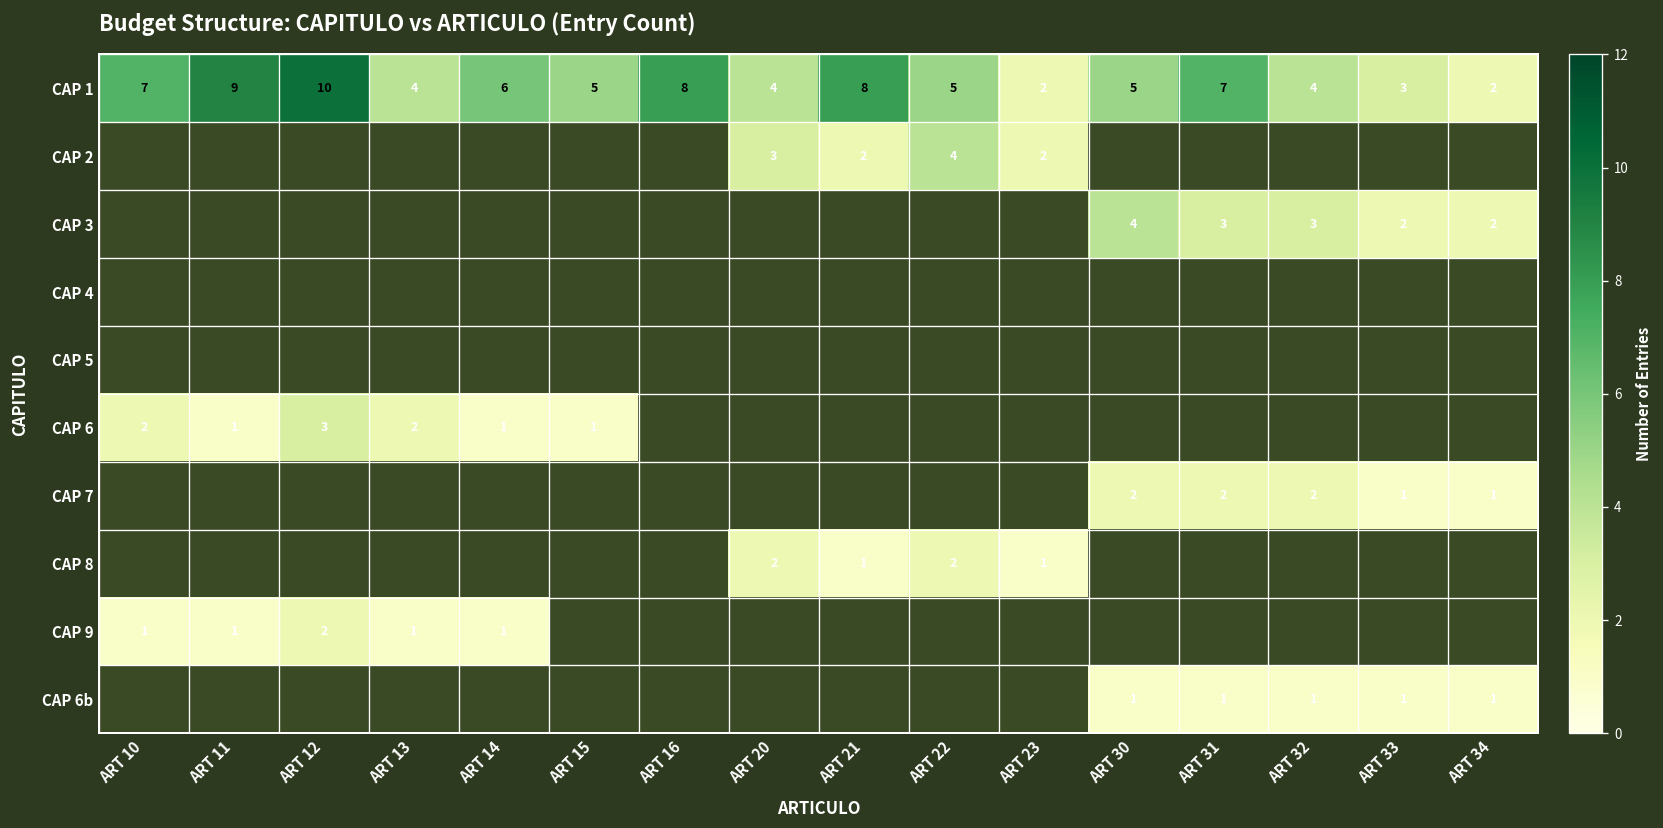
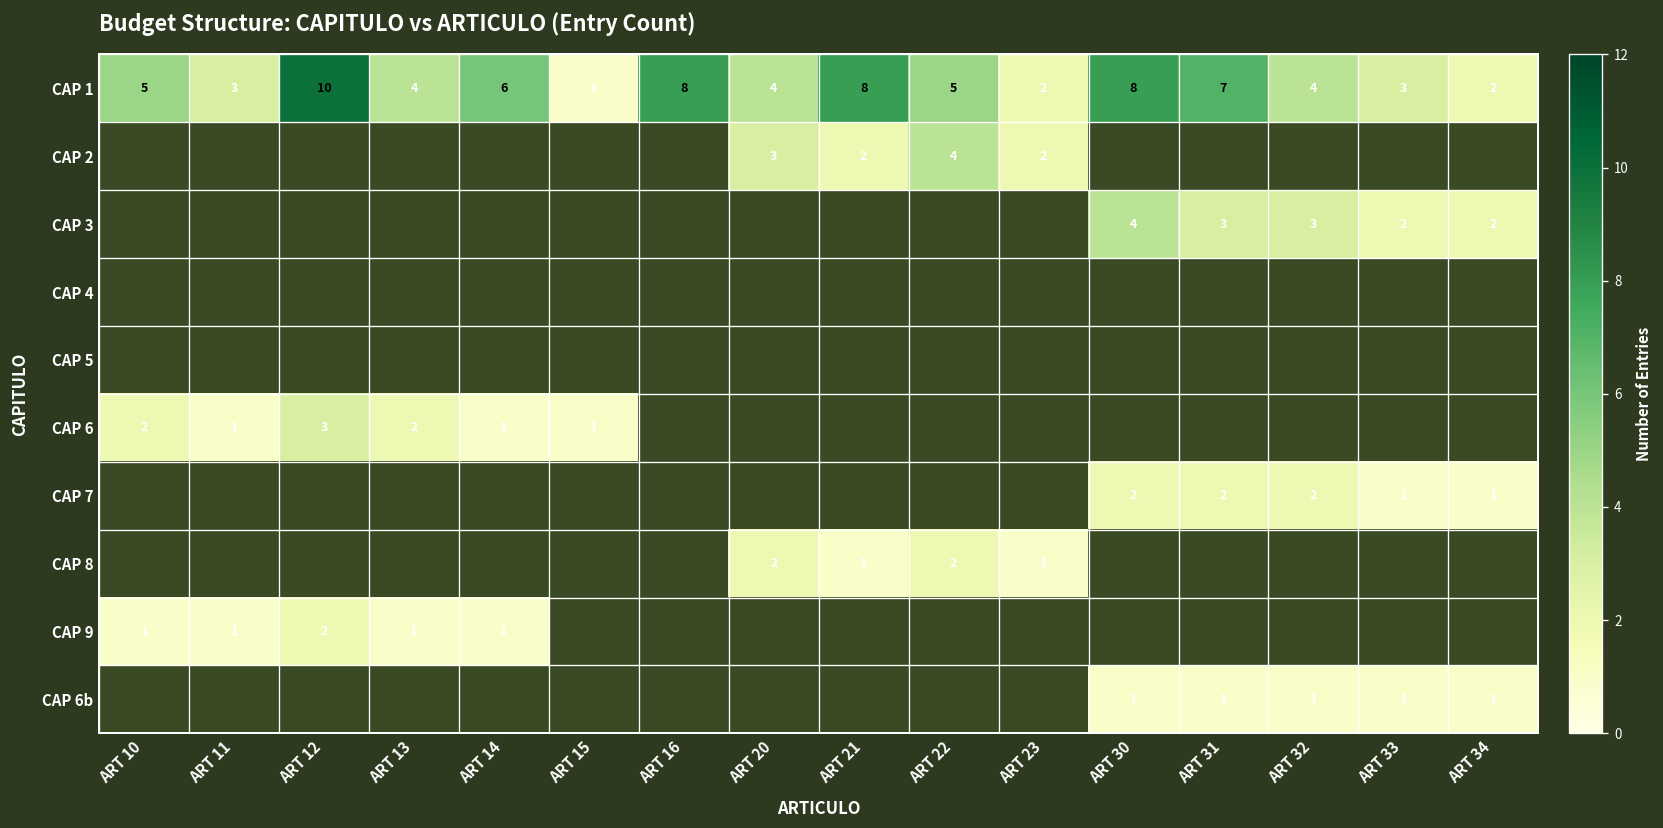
  {
    "CAP 1": {
-     "ART 10": 7,
-     "ART 11": 9,
+     "ART 10": 5,
+     "ART 11": 3,
      "ART 12": 10,
      "ART 13": 4,
      "ART 14": 6,
-     "ART 15": 5,
+     "ART 15": 1,
      "ART 16": 8,
      "ART 20": 4,
      "ART 21": 8,
      "ART 22": 5,
      "ART 23": 2,
-     "ART 30": 5,
+     "ART 30": 8,
      "ART 31": 7,
      "ART 32": 4,
      "ART 33": 3,
      "ART 34": 2
    },
    "CAP 2": {
      "ART 20": 3,
      "ART 21": 2,
      "ART 22": 4,
      "ART 23": 2
    },
    "CAP 3": {
      "ART 30": 4,
      "ART 31": 3,
      "ART 32": 3,
      "ART 33": 2,
      "ART 34": 2
    },
    "CAP 6": {
      "ART 10": 2,
      "ART 11": 1,
      "ART 12": 3,
      "ART 13": 2,
      "ART 14": 1,
      "ART 15": 1
    },
    "CAP 7": {
      "ART 30": 2,
      "ART 31": 2,
      "ART 32": 2,
      "ART 33": 1,
      "ART 34": 1
    },
    "CAP 8": {
      "ART 20": 2,
      "ART 21": 1,
      "ART 22": 2,
      "ART 23": 1
    },
    "CAP 9": {
      "ART 10": 1,
      "ART 11": 1,
      "ART 12": 2,
      "ART 13": 1,
      "ART 14": 1
    },
    "CAP 6b": {
      "ART 30": 1,
      "ART 31": 1,
      "ART 32": 1,
      "ART 33": 1,
      "ART 34": 1
    }
  }
